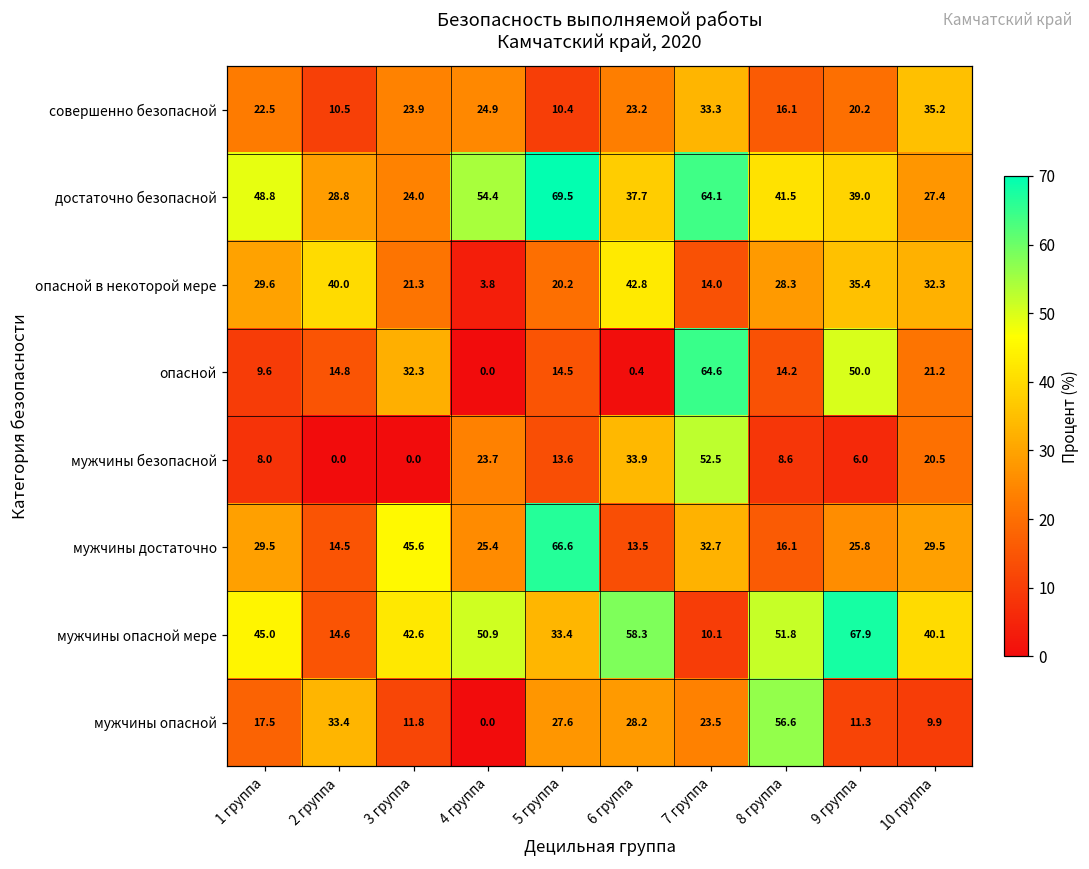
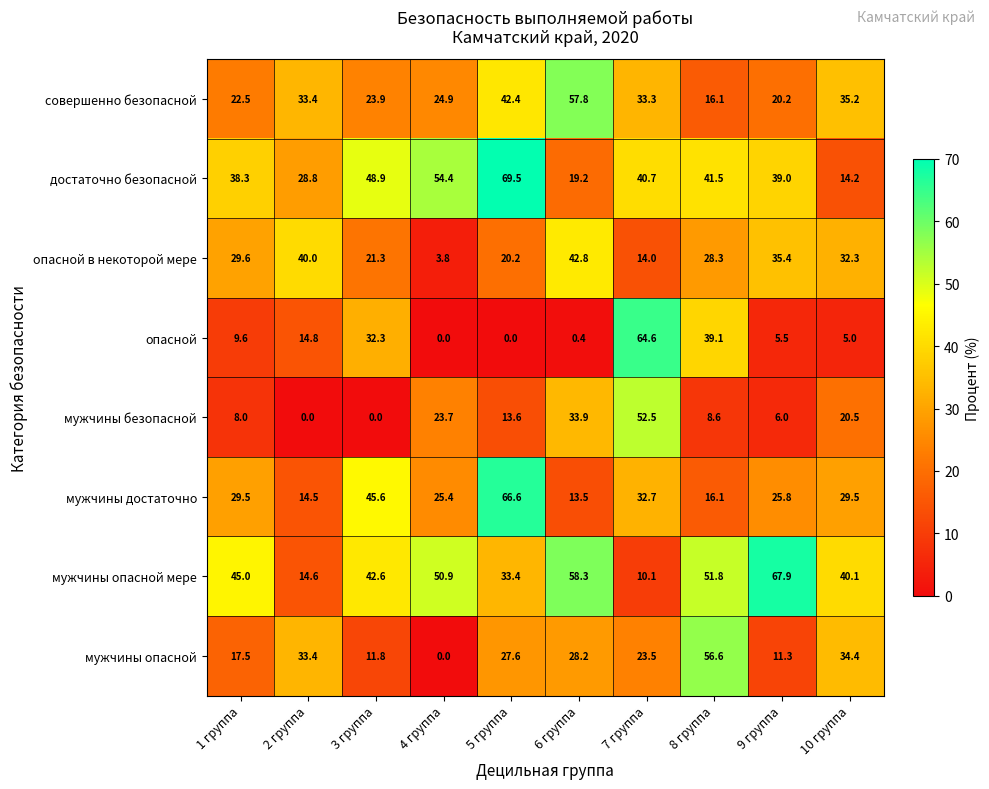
  {
    "совершенно безопасной": {
      "1 группа": 22.5,
-     "2 группа": 10.5,
+     "2 группа": 33.4,
      "3 группа": 23.9,
      "4 группа": 24.9,
-     "5 группа": 10.4,
-     "6 группа": 23.2,
+     "5 группа": 42.4,
+     "6 группа": 57.8,
      "7 группа": 33.3,
      "8 группа": 16.1,
      "9 группа": 20.2,
      "10 группа": 35.2
    },
    "достаточно безопасной": {
-     "1 группа": 48.8,
+     "1 группа": 38.3,
      "2 группа": 28.8,
-     "3 группа": 24.0,
+     "3 группа": 48.9,
      "4 группа": 54.4,
      "5 группа": 69.5,
-     "6 группа": 37.7,
-     "7 группа": 64.1,
+     "6 группа": 19.2,
+     "7 группа": 40.7,
      "8 группа": 41.5,
      "9 группа": 39.0,
-     "10 группа": 27.4
+     "10 группа": 14.2
    },
    "опасной в некоторой мере": {
      "1 группа": 29.6,
      "2 группа": 40.0,
      "3 группа": 21.3,
      "4 группа": 3.8,
      "5 группа": 20.2,
      "6 группа": 42.8,
      "7 группа": 14.0,
      "8 группа": 28.3,
      "9 группа": 35.4,
      "10 группа": 32.3
    },
    "опасной": {
      "1 группа": 9.6,
      "2 группа": 14.8,
      "3 группа": 32.3,
      "4 группа": 0.0,
-     "5 группа": 14.5,
+     "5 группа": 0.0,
      "6 группа": 0.4,
      "7 группа": 64.6,
-     "8 группа": 14.2,
-     "9 группа": 50.0,
-     "10 группа": 21.2
+     "8 группа": 39.1,
+     "9 группа": 5.5,
+     "10 группа": 5.0
    },
    "мужчины безопасной": {
      "1 группа": 8.0,
      "2 группа": 0.0,
      "3 группа": 0.0,
      "4 группа": 23.7,
      "5 группа": 13.6,
      "6 группа": 33.9,
      "7 группа": 52.5,
      "8 группа": 8.6,
      "9 группа": 6.0,
      "10 группа": 20.5
    },
    "мужчины достаточно": {
      "1 группа": 29.5,
      "2 группа": 14.5,
      "3 группа": 45.6,
      "4 группа": 25.4,
      "5 группа": 66.6,
      "6 группа": 13.5,
      "7 группа": 32.7,
      "8 группа": 16.1,
      "9 группа": 25.8,
      "10 группа": 29.5
    },
    "мужчины опасной мере": {
      "1 группа": 45.0,
      "2 группа": 14.6,
      "3 группа": 42.6,
      "4 группа": 50.9,
      "5 группа": 33.4,
      "6 группа": 58.3,
      "7 группа": 10.1,
      "8 группа": 51.8,
      "9 группа": 67.9,
      "10 группа": 40.1
    },
    "мужчины опасной": {
      "1 группа": 17.5,
      "2 группа": 33.4,
      "3 группа": 11.8,
      "4 группа": 0.0,
      "5 группа": 27.6,
      "6 группа": 28.2,
      "7 группа": 23.5,
      "8 группа": 56.6,
      "9 группа": 11.3,
-     "10 группа": 9.9
+     "10 группа": 34.4
    }
  }
